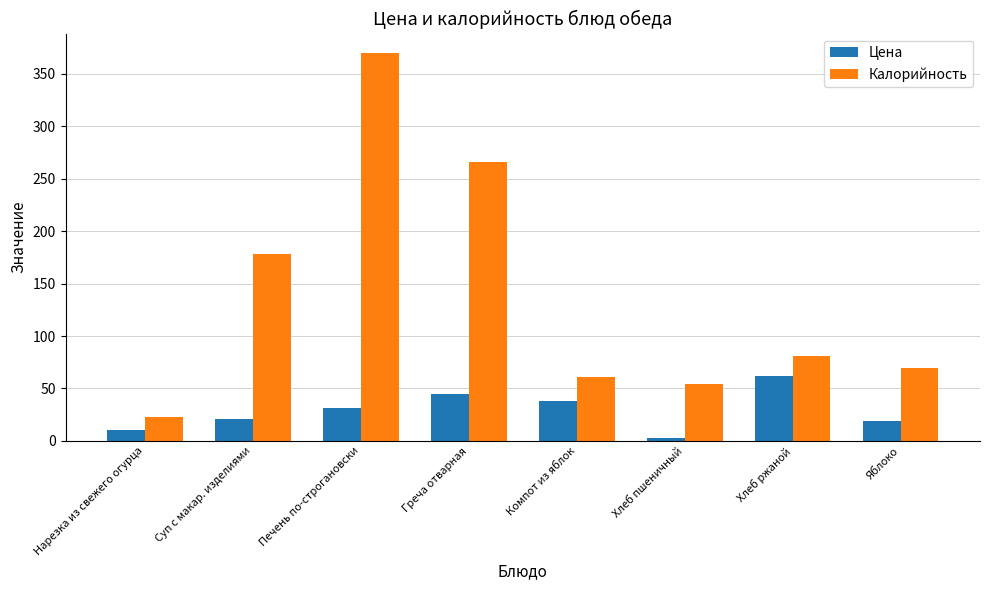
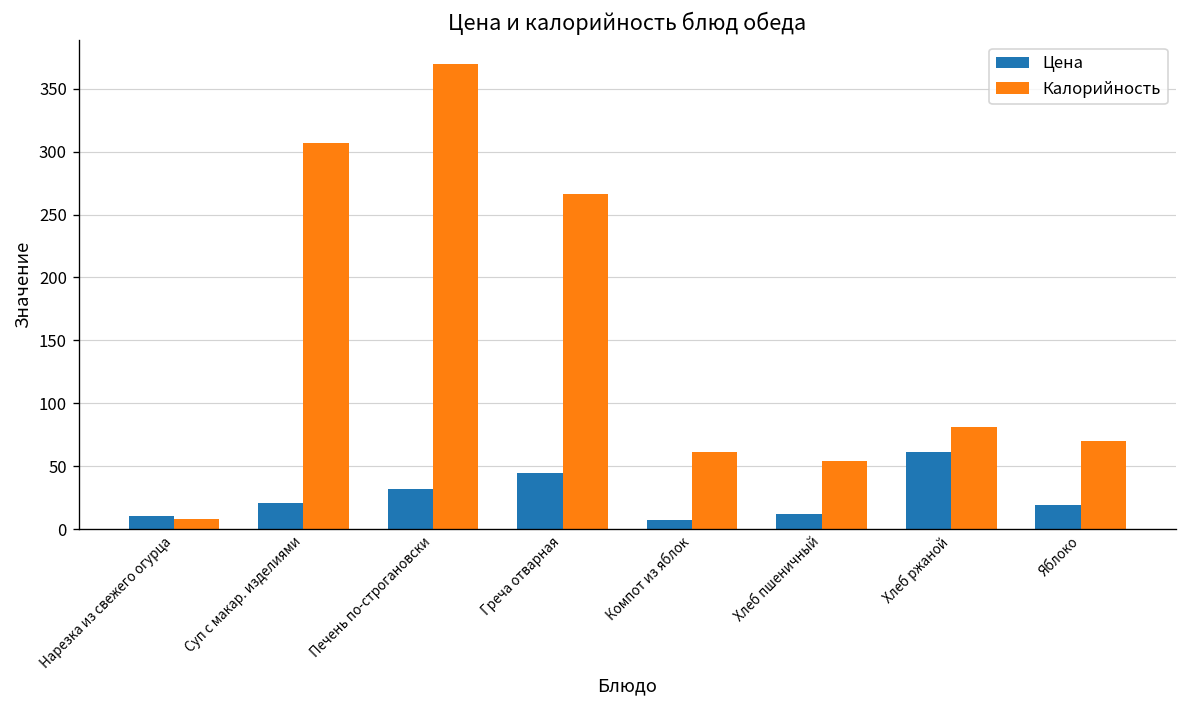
  {
    "Цена": {
      "Нарезка из свежего огурца": 10,
      "Суп с макар. изделиями": 21,
      "Печень по-строгановски": 32,
      "Греча отварная": 45,
-     "Компот из яблок": 38,
-     "Хлеб пшеничный": 3,
+     "Компот из яблок": 7,
+     "Хлеб пшеничный": 12,
      "Хлеб ржаной": 61,
      "Яблоко": 19
    },
    "Калорийность": {
-     "Нарезка из свежего огурца": 23,
-     "Суп с макар. изделиями": 178,
+     "Нарезка из свежего огурца": 8,
+     "Суп с макар. изделиями": 307,
      "Печень по-строгановски": 370,
      "Греча отварная": 266,
      "Компот из яблок": 61,
      "Хлеб пшеничный": 54,
      "Хлеб ржаной": 81,
      "Яблоко": 70
    }
  }
